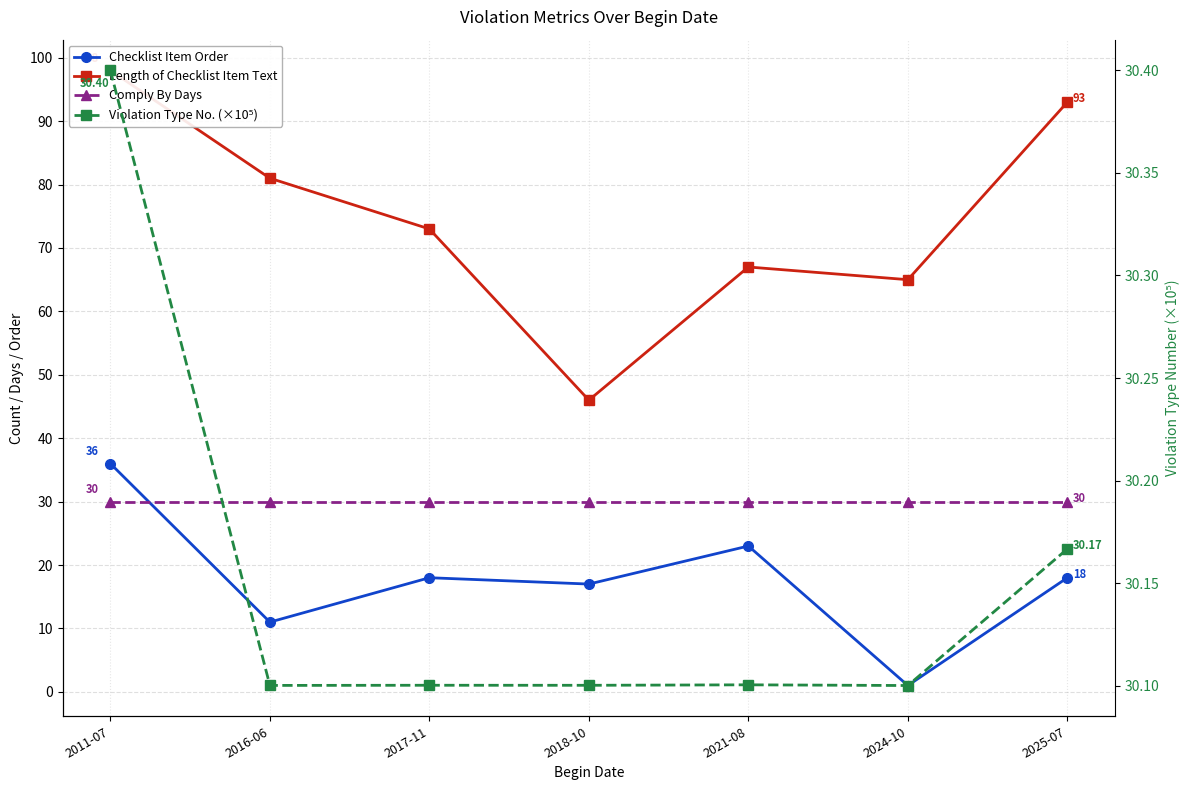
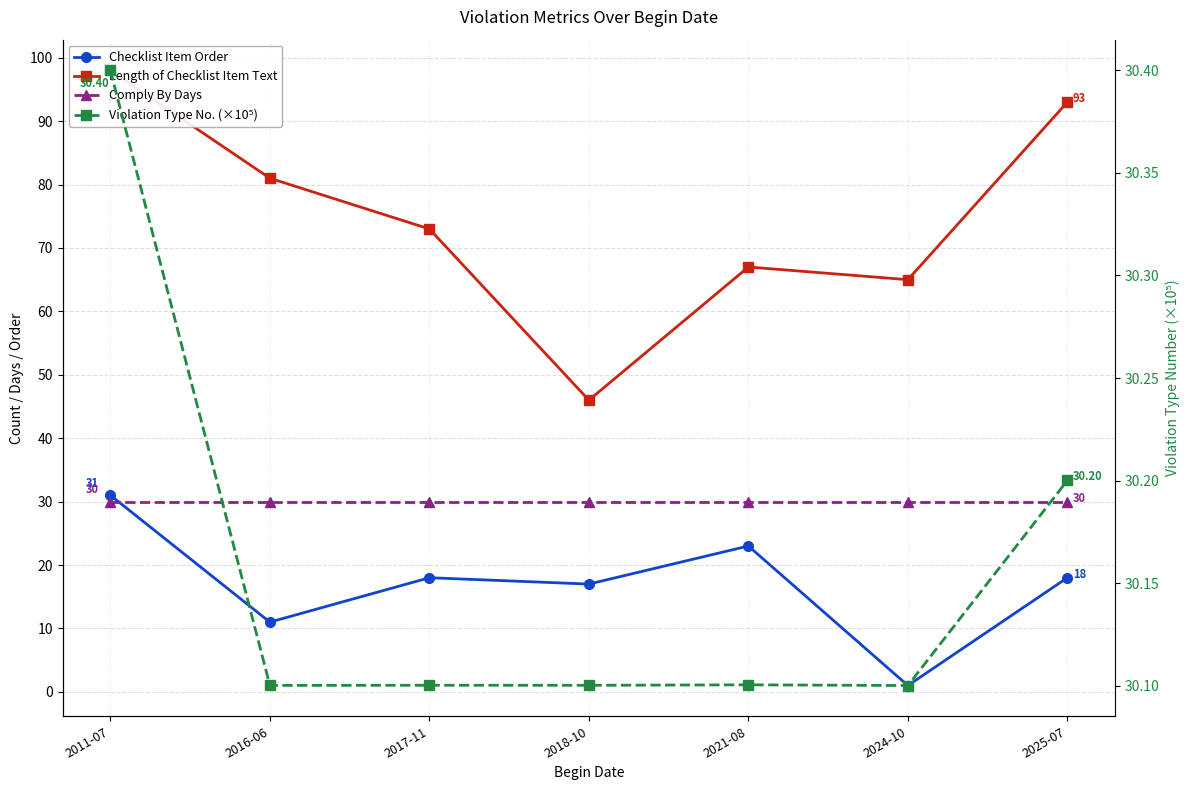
  {
    "Checklist Item Order": {
-     "2011-07": 36,
+     "2011-07": 31,
      "2025-07": 18
    },
    "Length of Checklist Item Text": {
      "2025-07": 93
    },
    "Comply By Days": {
      "2025-07": 30
    },
    "Violation Type No. (×10⁵)": {
-     "2025-07": 30.17
+     "2025-07": 30.20
    }
  }
